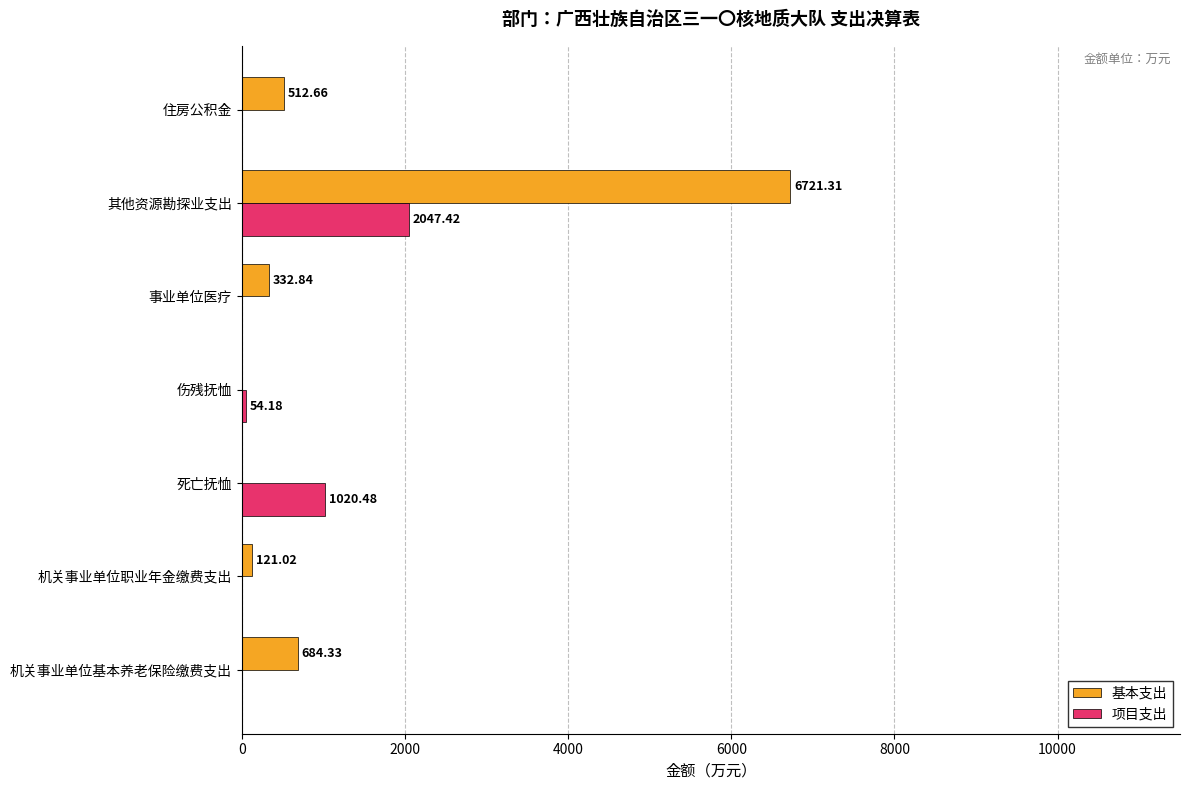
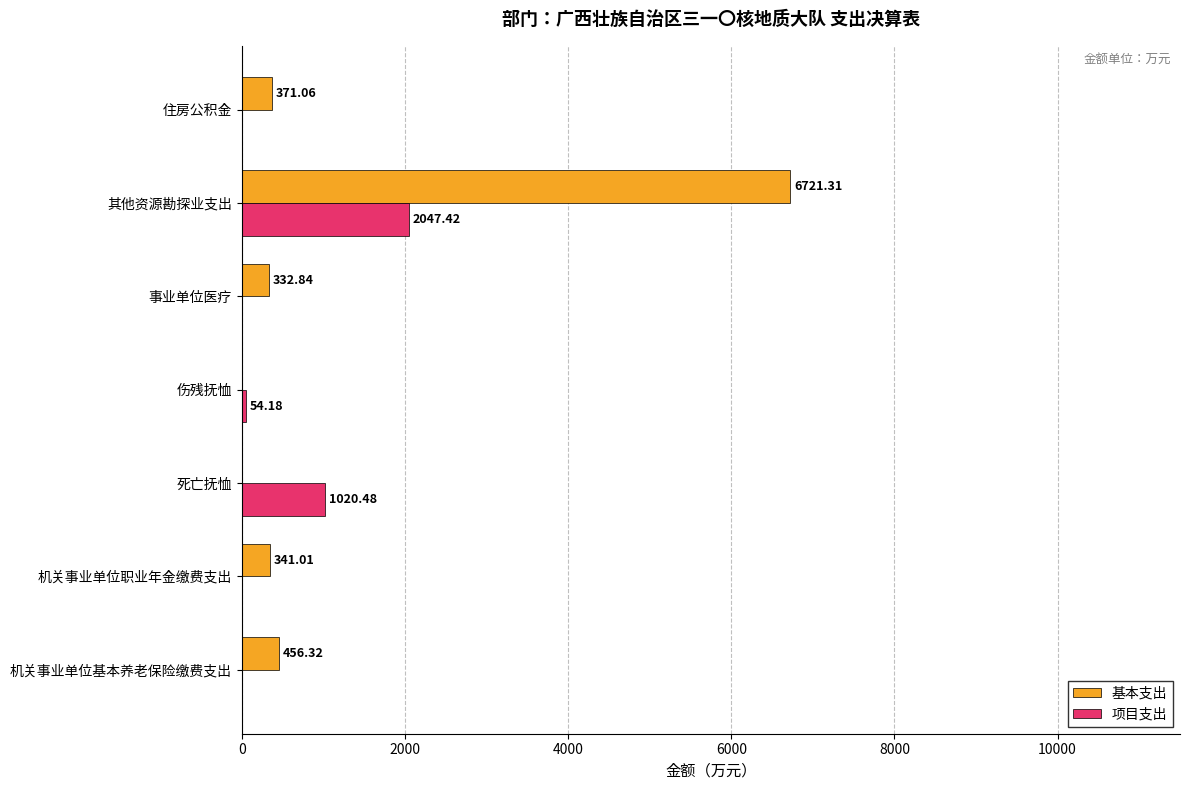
  {
    "基本支出": {
-     "住房公积金": 512.66,
+     "住房公积金": 371.06,
      "其他资源勘探业支出": 6721.31,
      "事业单位医疗": 332.84,
-     "机关事业单位职业年金缴费支出": 121.02,
-     "机关事业单位基本养老保险缴费支出": 684.33
+     "机关事业单位职业年金缴费支出": 341.01,
+     "机关事业单位基本养老保险缴费支出": 456.32
    },
    "项目支出": {
      "其他资源勘探业支出": 2047.42,
      "伤残抚恤": 54.18,
      "死亡抚恤": 1020.48
    }
  }
